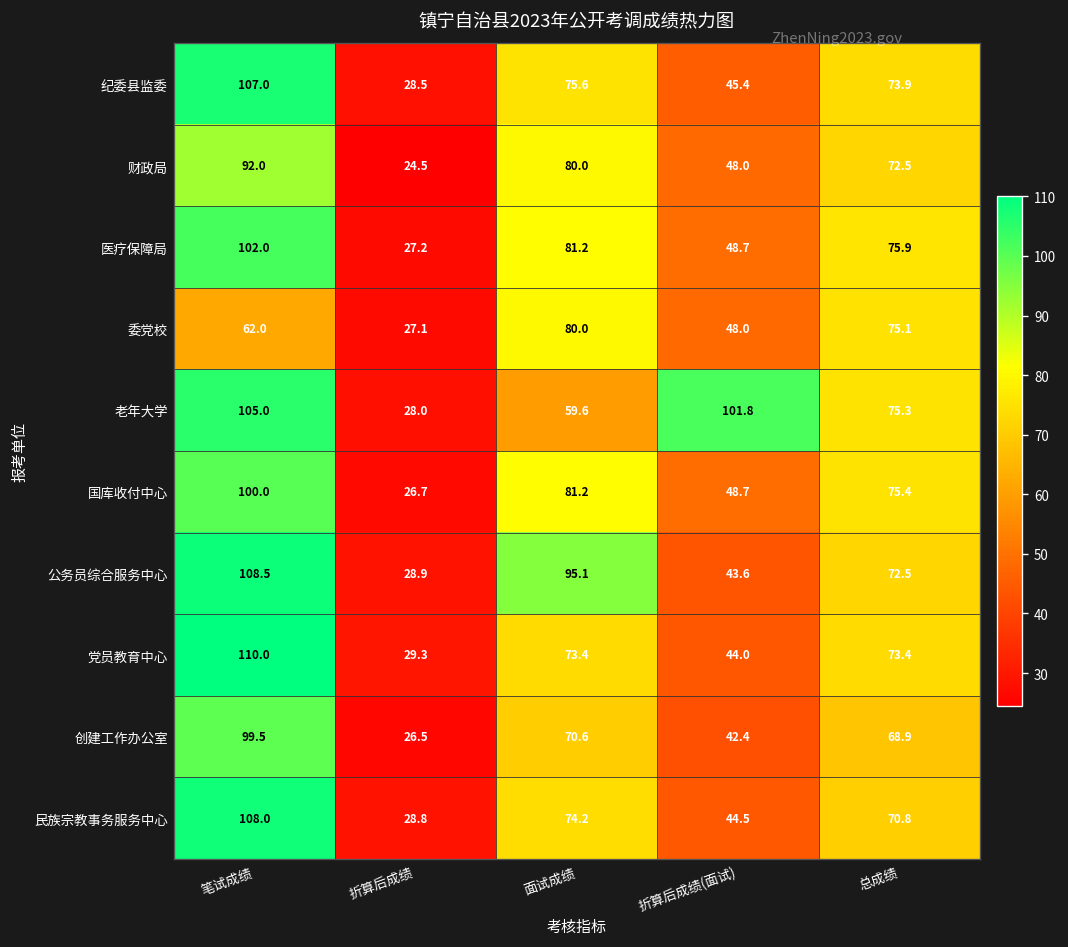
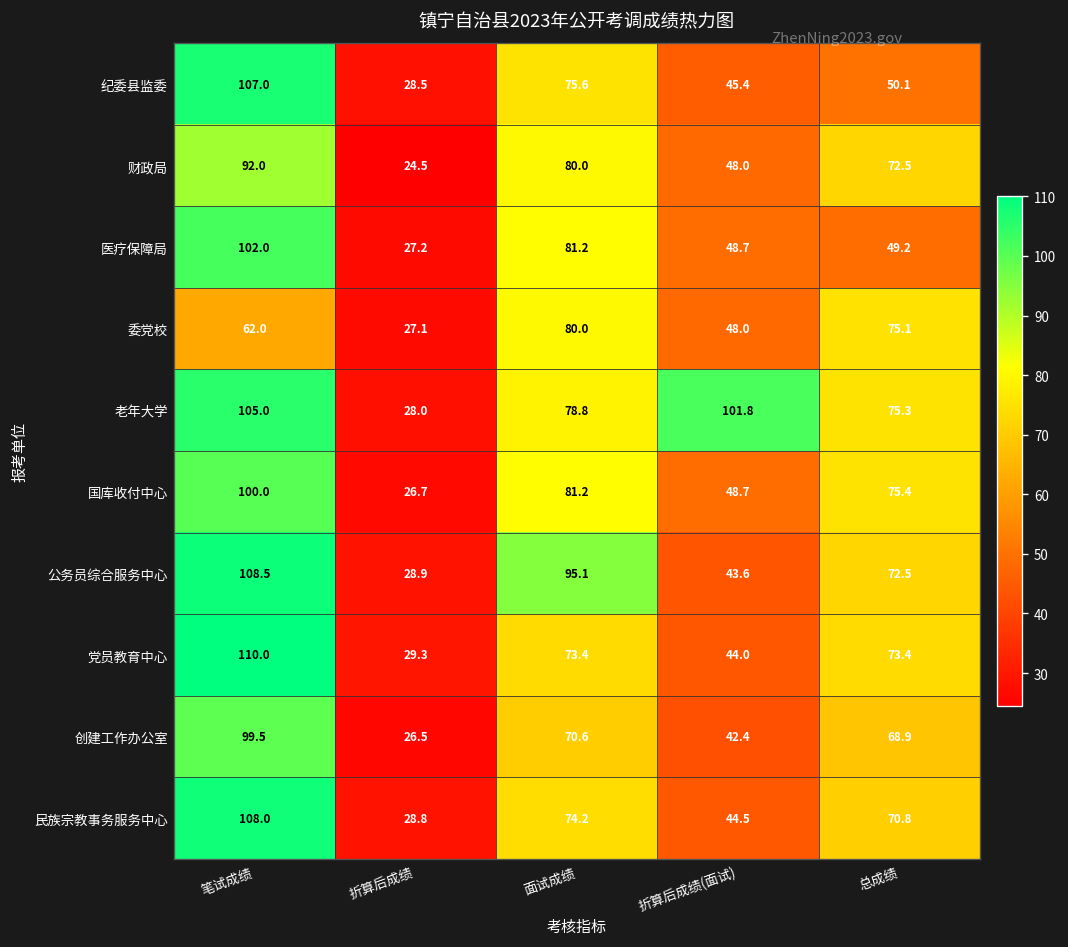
  {
    "纪委县监委": {
      "笔试成绩": 107.0,
      "折算后成绩": 28.5,
      "面试成绩": 75.6,
      "折算后成绩(面试)": 45.4,
-     "总成绩": 73.9
+     "总成绩": 50.1
    },
    "财政局": {
      "笔试成绩": 92.0,
      "折算后成绩": 24.5,
      "面试成绩": 80.0,
      "折算后成绩(面试)": 48.0,
      "总成绩": 72.5
    },
    "医疗保障局": {
      "笔试成绩": 102.0,
      "折算后成绩": 27.2,
      "面试成绩": 81.2,
      "折算后成绩(面试)": 48.7,
-     "总成绩": 75.9
+     "总成绩": 49.2
    },
    "委党校": {
      "笔试成绩": 62.0,
      "折算后成绩": 27.1,
      "面试成绩": 80.0,
      "折算后成绩(面试)": 48.0,
      "总成绩": 75.1
    },
    "老年大学": {
      "笔试成绩": 105.0,
      "折算后成绩": 28.0,
-     "面试成绩": 59.6,
+     "面试成绩": 78.8,
      "折算后成绩(面试)": 101.8,
      "总成绩": 75.3
    },
    "国库收付中心": {
      "笔试成绩": 100.0,
      "折算后成绩": 26.7,
      "面试成绩": 81.2,
      "折算后成绩(面试)": 48.7,
      "总成绩": 75.4
    },
    "公务员综合服务中心": {
      "笔试成绩": 108.5,
      "折算后成绩": 28.9,
      "面试成绩": 95.1,
      "折算后成绩(面试)": 43.6,
      "总成绩": 72.5
    },
    "党员教育中心": {
      "笔试成绩": 110.0,
      "折算后成绩": 29.3,
      "面试成绩": 73.4,
      "折算后成绩(面试)": 44.0,
      "总成绩": 73.4
    },
    "创建工作办公室": {
      "笔试成绩": 99.5,
      "折算后成绩": 26.5,
      "面试成绩": 70.6,
      "折算后成绩(面试)": 42.4,
      "总成绩": 68.9
    },
    "民族宗教事务服务中心": {
      "笔试成绩": 108.0,
      "折算后成绩": 28.8,
      "面试成绩": 74.2,
      "折算后成绩(面试)": 44.5,
      "总成绩": 70.8
    }
  }
